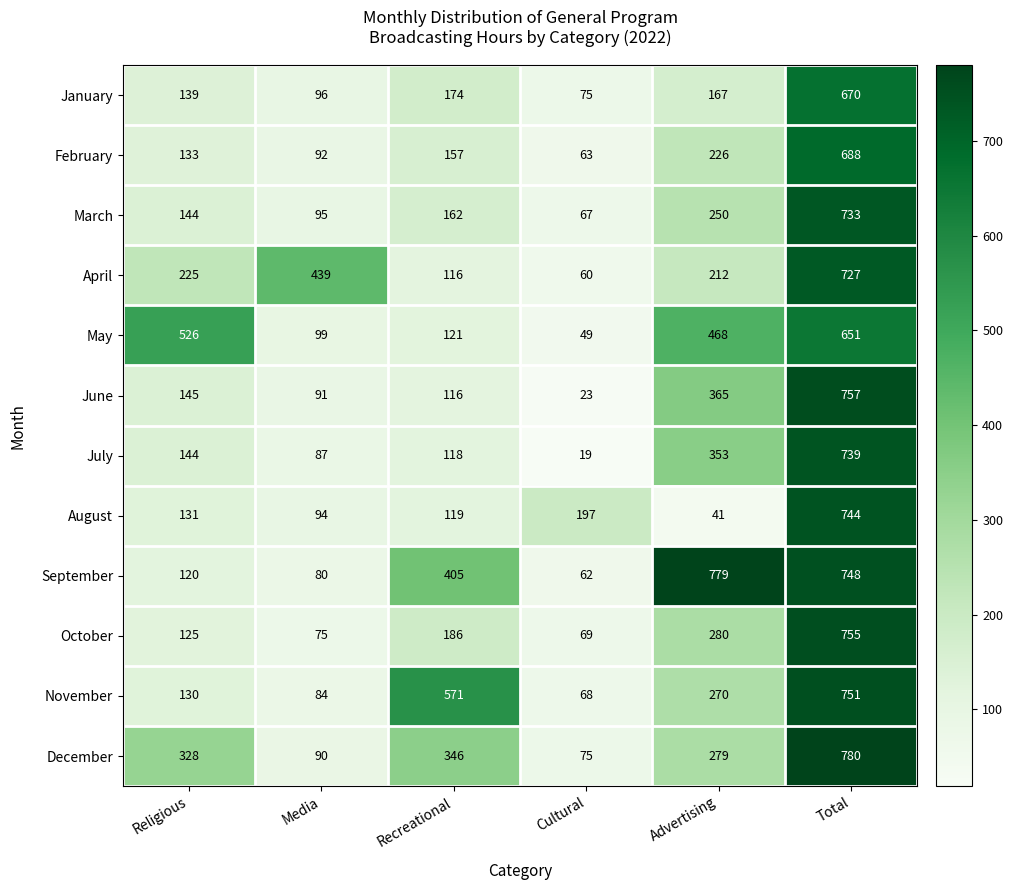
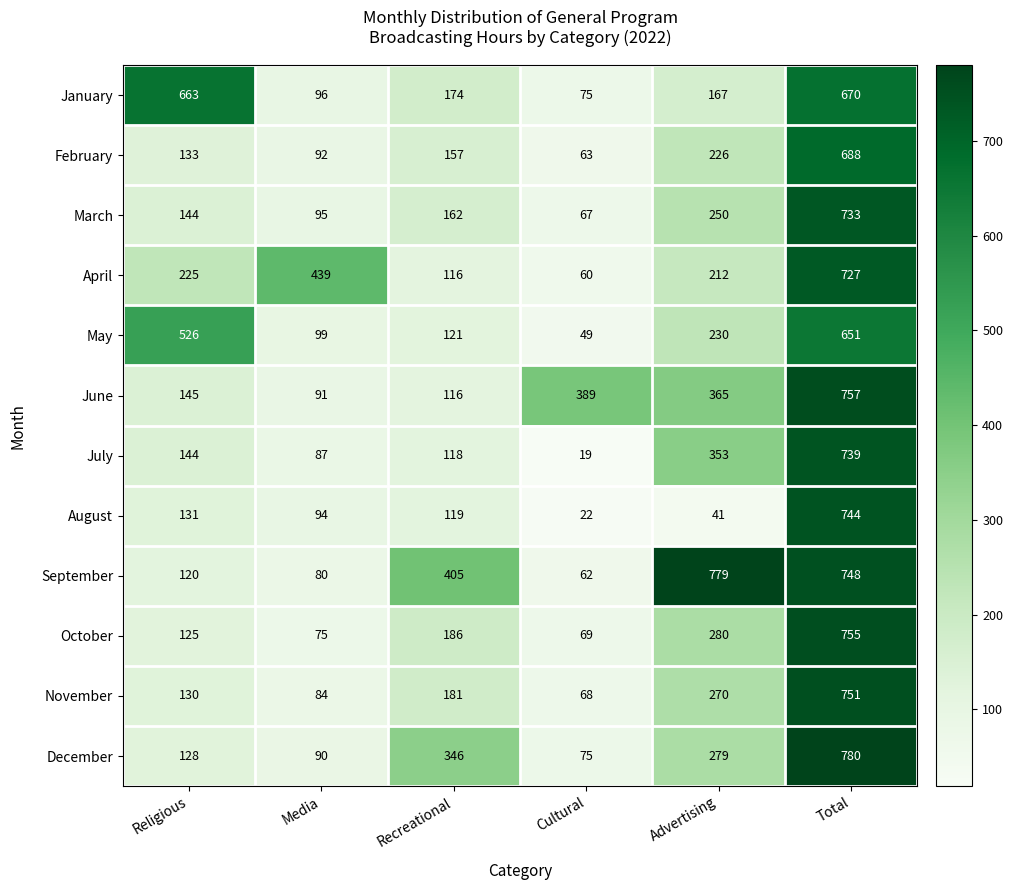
  {
    "January": {
-     "Religious": 139,
+     "Religious": 663,
      "Media": 96,
      "Recreational": 174,
      "Cultural": 75,
      "Advertising": 167,
      "Total": 670
    },
    "February": {
      "Religious": 133,
      "Media": 92,
      "Recreational": 157,
      "Cultural": 63,
      "Advertising": 226,
      "Total": 688
    },
    "March": {
      "Religious": 144,
      "Media": 95,
      "Recreational": 162,
      "Cultural": 67,
      "Advertising": 250,
      "Total": 733
    },
    "April": {
      "Religious": 225,
      "Media": 439,
      "Recreational": 116,
      "Cultural": 60,
      "Advertising": 212,
      "Total": 727
    },
    "May": {
      "Religious": 526,
      "Media": 99,
      "Recreational": 121,
      "Cultural": 49,
-     "Advertising": 468,
+     "Advertising": 230,
      "Total": 651
    },
    "June": {
      "Religious": 145,
      "Media": 91,
      "Recreational": 116,
-     "Cultural": 23,
+     "Cultural": 389,
      "Advertising": 365,
      "Total": 757
    },
    "July": {
      "Religious": 144,
      "Media": 87,
      "Recreational": 118,
      "Cultural": 19,
      "Advertising": 353,
      "Total": 739
    },
    "August": {
      "Religious": 131,
      "Media": 94,
      "Recreational": 119,
-     "Cultural": 197,
+     "Cultural": 22,
      "Advertising": 41,
      "Total": 744
    },
    "September": {
      "Religious": 120,
      "Media": 80,
      "Recreational": 405,
      "Cultural": 62,
      "Advertising": 779,
      "Total": 748
    },
    "October": {
      "Religious": 125,
      "Media": 75,
      "Recreational": 186,
      "Cultural": 69,
      "Advertising": 280,
      "Total": 755
    },
    "November": {
      "Religious": 130,
      "Media": 84,
-     "Recreational": 571,
+     "Recreational": 181,
      "Cultural": 68,
      "Advertising": 270,
      "Total": 751
    },
    "December": {
-     "Religious": 328,
+     "Religious": 128,
      "Media": 90,
      "Recreational": 346,
      "Cultural": 75,
      "Advertising": 279,
      "Total": 780
    }
  }
